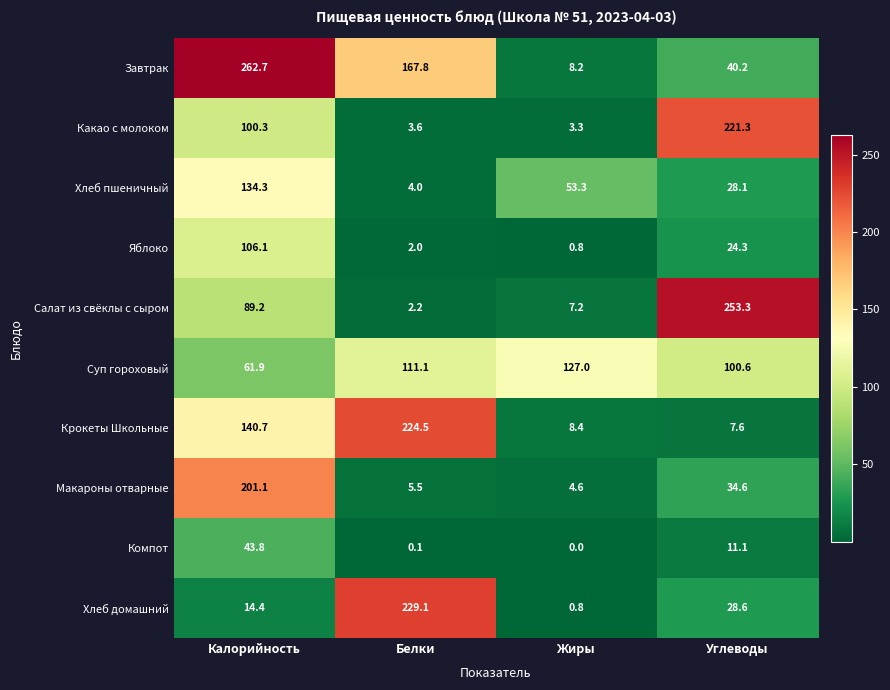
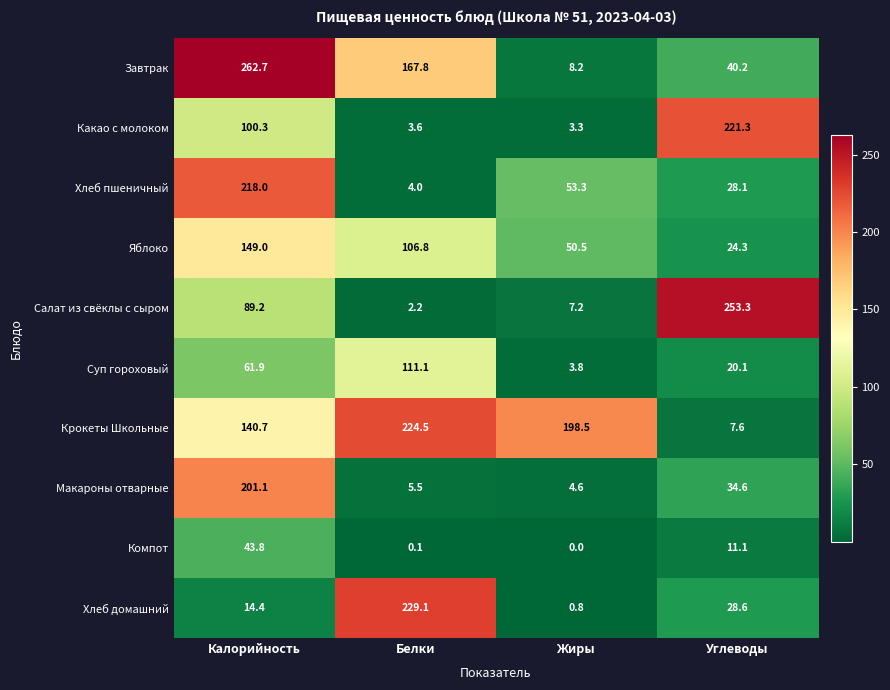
  {
    "Завтрак": {
      "Калорийность": 262.7,
      "Белки": 167.8,
      "Жиры": 8.2,
      "Углеводы": 40.2
    },
    "Какао c молоком": {
      "Калорийность": 100.3,
      "Белки": 3.6,
      "Жиры": 3.3,
      "Углеводы": 221.3
    },
    "Хлеб пшеничный": {
-     "Калорийность": 134.3,
+     "Калорийность": 218.0,
      "Белки": 4.0,
      "Жиры": 53.3,
      "Углеводы": 28.1
    },
    "Яблоко": {
-     "Калорийность": 106.1,
-     "Белки": 2.0,
-     "Жиры": 0.8,
+     "Калорийность": 149.0,
+     "Белки": 106.8,
+     "Жиры": 50.5,
      "Углеводы": 24.3
    },
    "Салат из свёклы с сыром": {
      "Калорийность": 89.2,
      "Белки": 2.2,
      "Жиры": 7.2,
      "Углеводы": 253.3
    },
    "Суп гороховый": {
      "Калорийность": 61.9,
      "Белки": 111.1,
-     "Жиры": 127.0,
-     "Углеводы": 100.6
+     "Жиры": 3.8,
+     "Углеводы": 20.1
    },
    "Крокеты Школьные": {
      "Калорийность": 140.7,
      "Белки": 224.5,
-     "Жиры": 8.4,
+     "Жиры": 198.5,
      "Углеводы": 7.6
    },
    "Макароны отварные": {
      "Калорийность": 201.1,
      "Белки": 5.5,
      "Жиры": 4.6,
      "Углеводы": 34.6
    },
    "Компот": {
      "Калорийность": 43.8,
      "Белки": 0.1,
      "Жиры": 0.0,
      "Углеводы": 11.1
    },
    "Хлеб домашний": {
      "Калорийность": 14.4,
      "Белки": 229.1,
      "Жиры": 0.8,
      "Углеводы": 28.6
    }
  }
